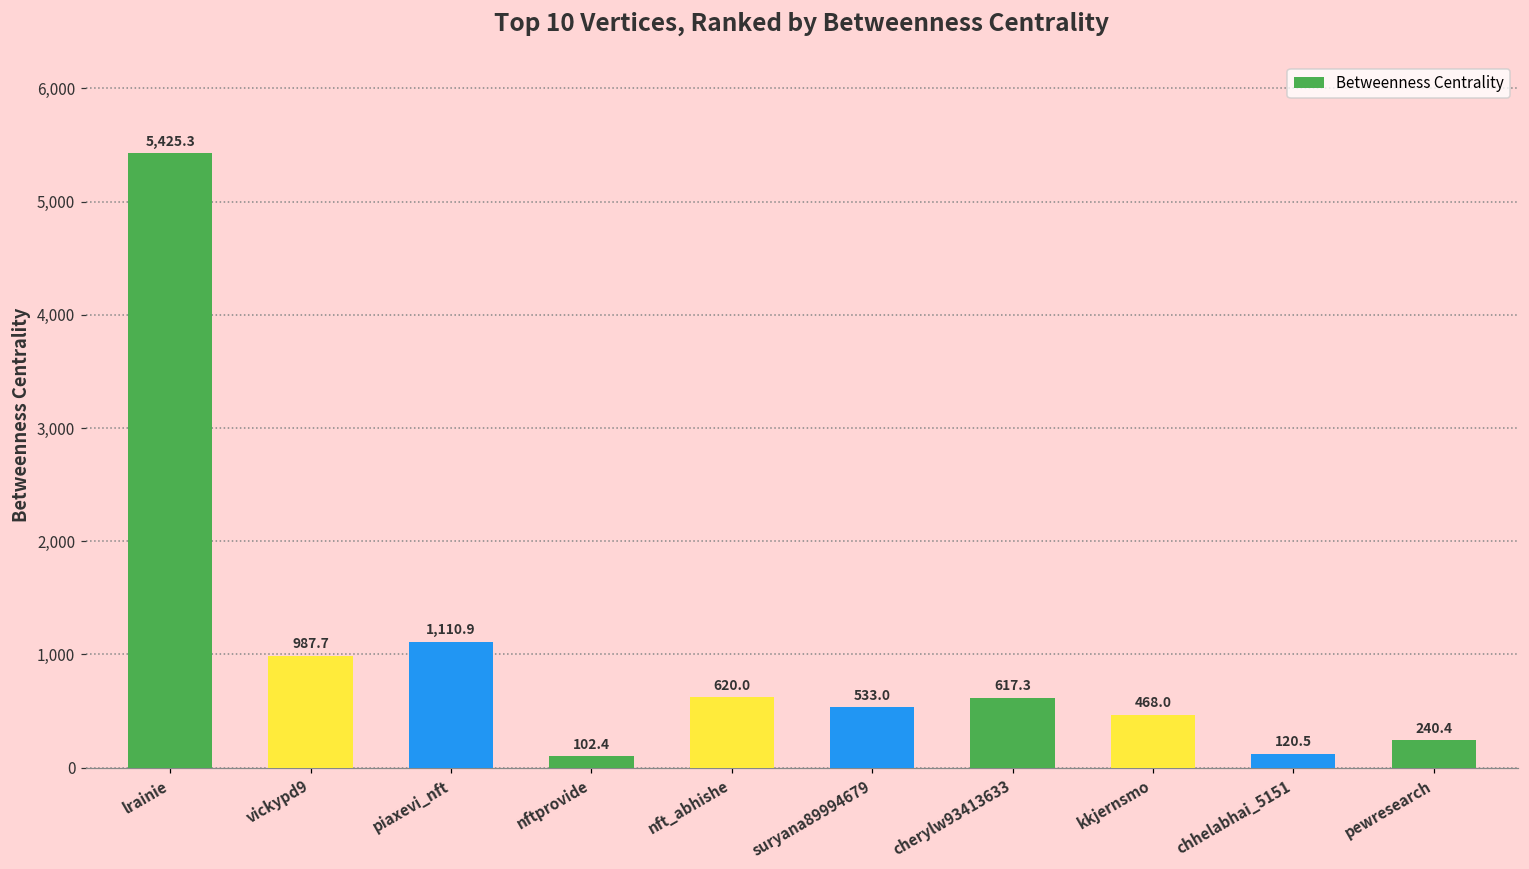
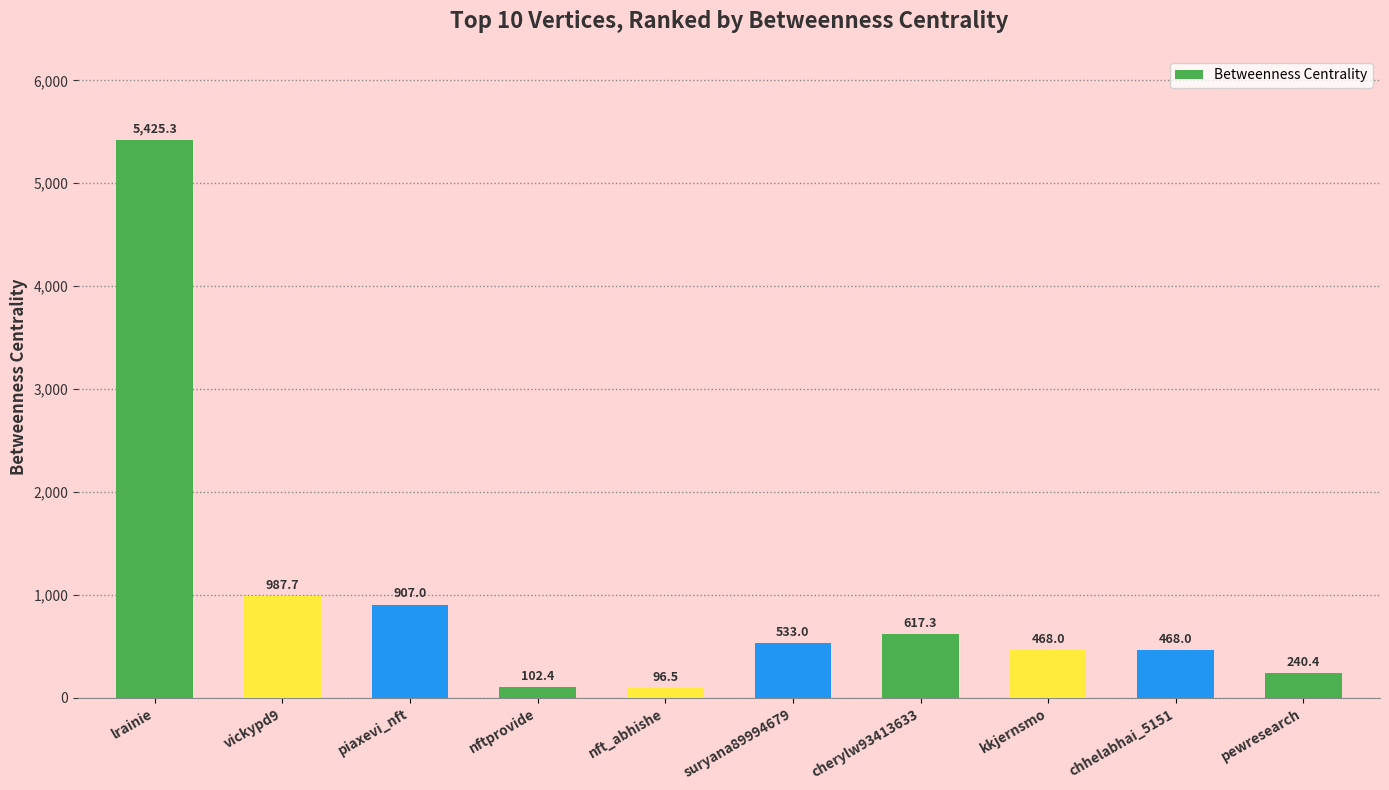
  {
    "lrainie": "5,425.3",
    "vickypd9": "987.7",
-   "piaxevi_nft": "1,110.9",
+   "piaxevi_nft": "907.0",
    "nftprovide": "102.4",
-   "nft_abhishe": "620.0",
+   "nft_abhishe": "96.5",
    "suryana89994679": "533.0",
    "cherylw93413633": "617.3",
    "kkjernsmo": "468.0",
-   "chhelabhai_5151": "120.5",
+   "chhelabhai_5151": "468.0",
    "pewresearch": "240.4"
  }
